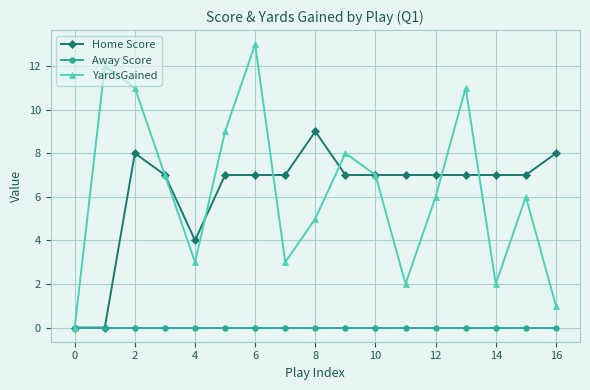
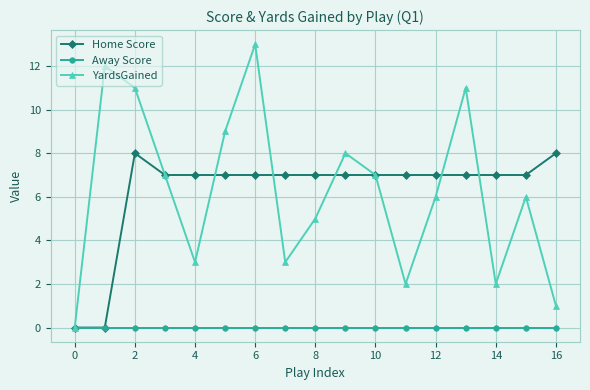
  {
    "Home Score": {
      "2": 8,
-     "4": 4,
+     "4": 7,
      "6": 7,
-     "8": 9,
+     "8": 7,
      "12": 7,
      "14": 7,
      "16": 8
    },
    "Away Score": {
      "2": 0,
      "4": 0,
      "6": 0,
      "8": 0,
      "10": 0,
      "12": 0,
      "14": 0,
      "16": 0
    },
    "YardsGained": {
      "2": 11,
      "4": 3,
      "6": 13,
      "8": 5,
      "12": 6,
      "14": 2,
      "16": 1
    }
  }
